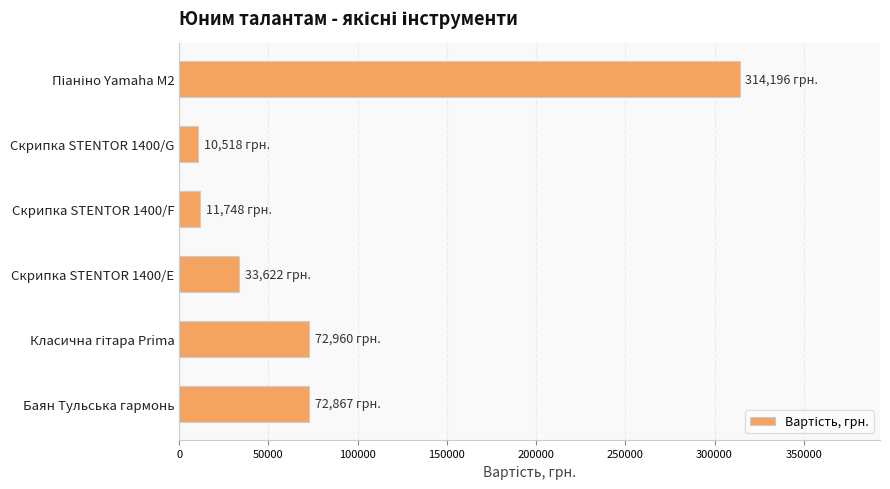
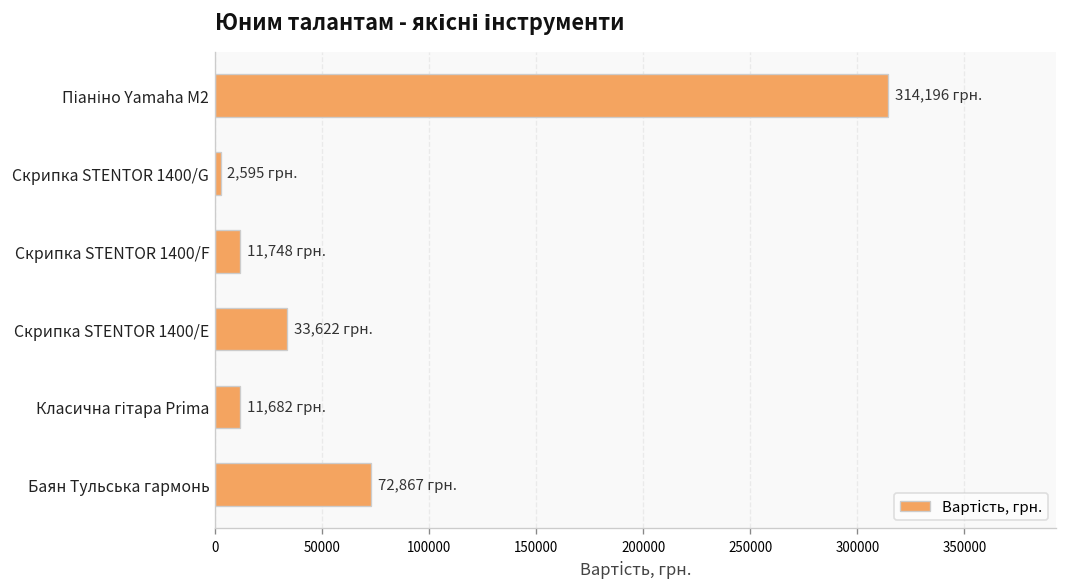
  {
    "Піаніно Yamaha M2": "314,196",
-   "Скрипка STENTOR 1400/G": "10,518",
+   "Скрипка STENTOR 1400/G": "2,595",
    "Скрипка STENTOR 1400/F": "11,748",
    "Скрипка STENTOR 1400/E": "33,622",
-   "Класична гітара Prima": "72,960",
+   "Класична гітара Prima": "11,682",
    "Баян Тульська гармонь": "72,867"
  }
